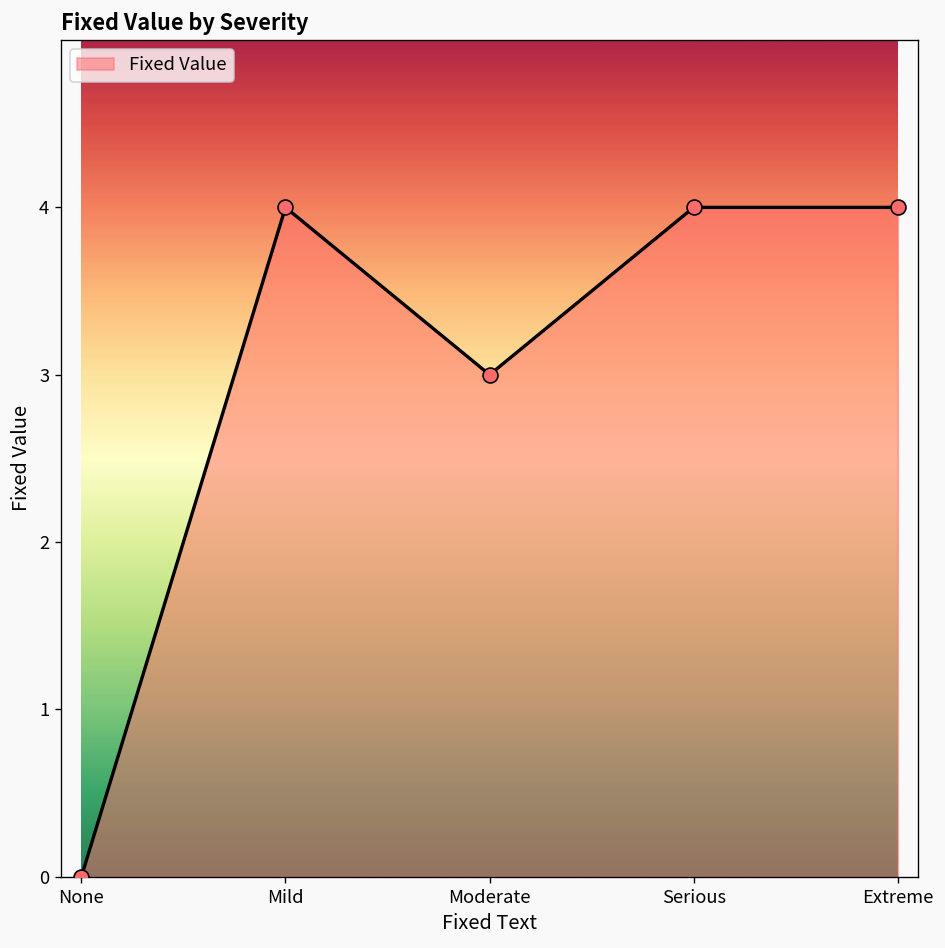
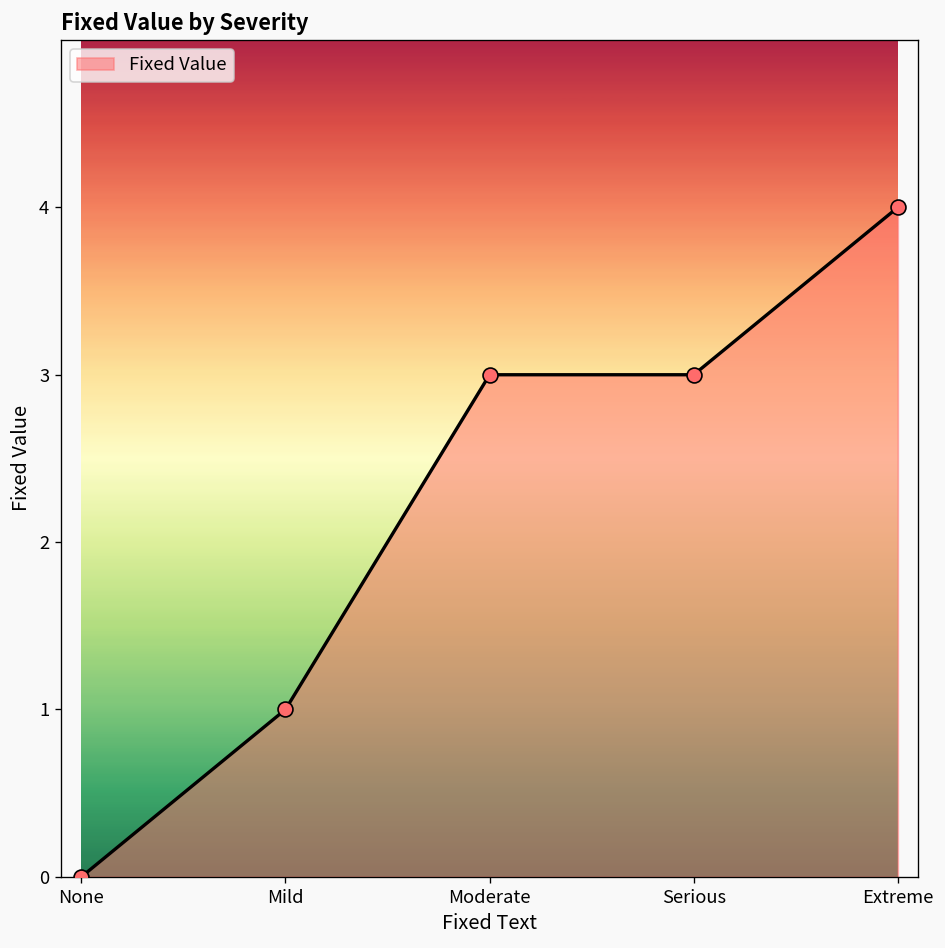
  {
    "None": 0,
-   "Mild": 4,
+   "Mild": 1,
    "Moderate": 3,
-   "Serious": 4,
+   "Serious": 3,
    "Extreme": 4
  }
